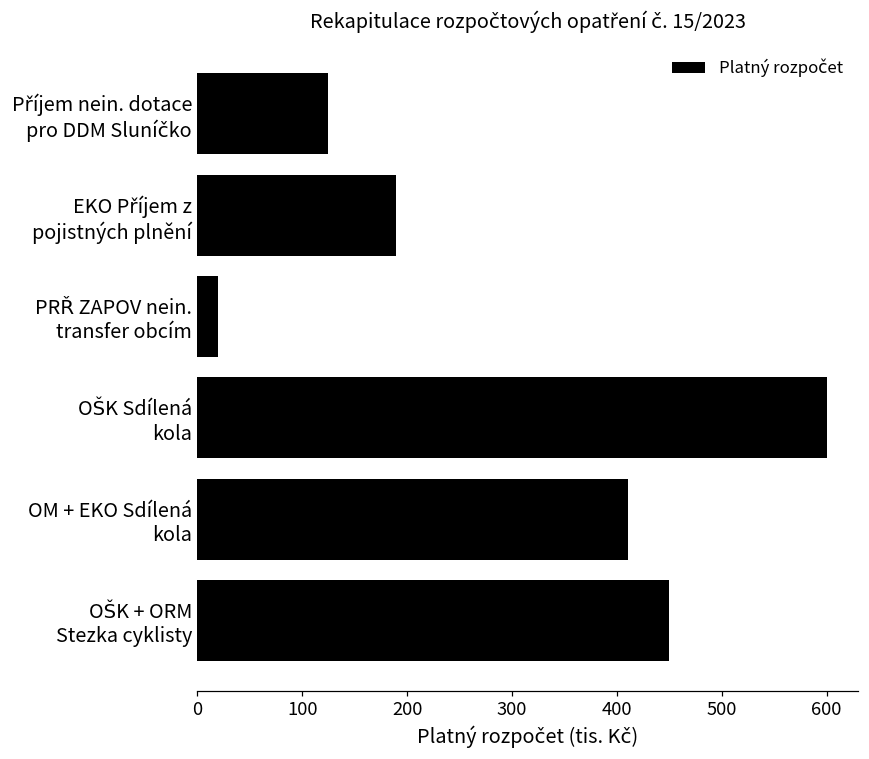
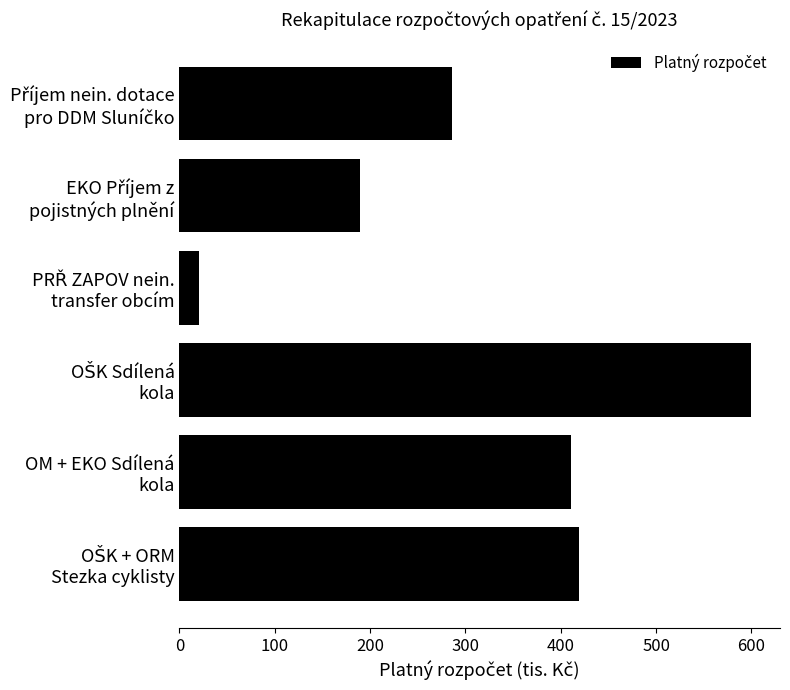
  {
-   "Příjem nein. dotace pro DDM Sluníčko": 130,
+   "Příjem nein. dotace pro DDM Sluníčko": 290,
    "EKO Příjem z pojistných plnění": 190,
    "PRŘ ZAPOV nein. transfer obcím": 20,
    "OŠK Sdílená kola": 600,
    "OM + EKO Sdílená kola": 410,
-   "OŠK + ORM Stezka cyklisty": 450
+   "OŠK + ORM Stezka cyklisty": 420
  }
